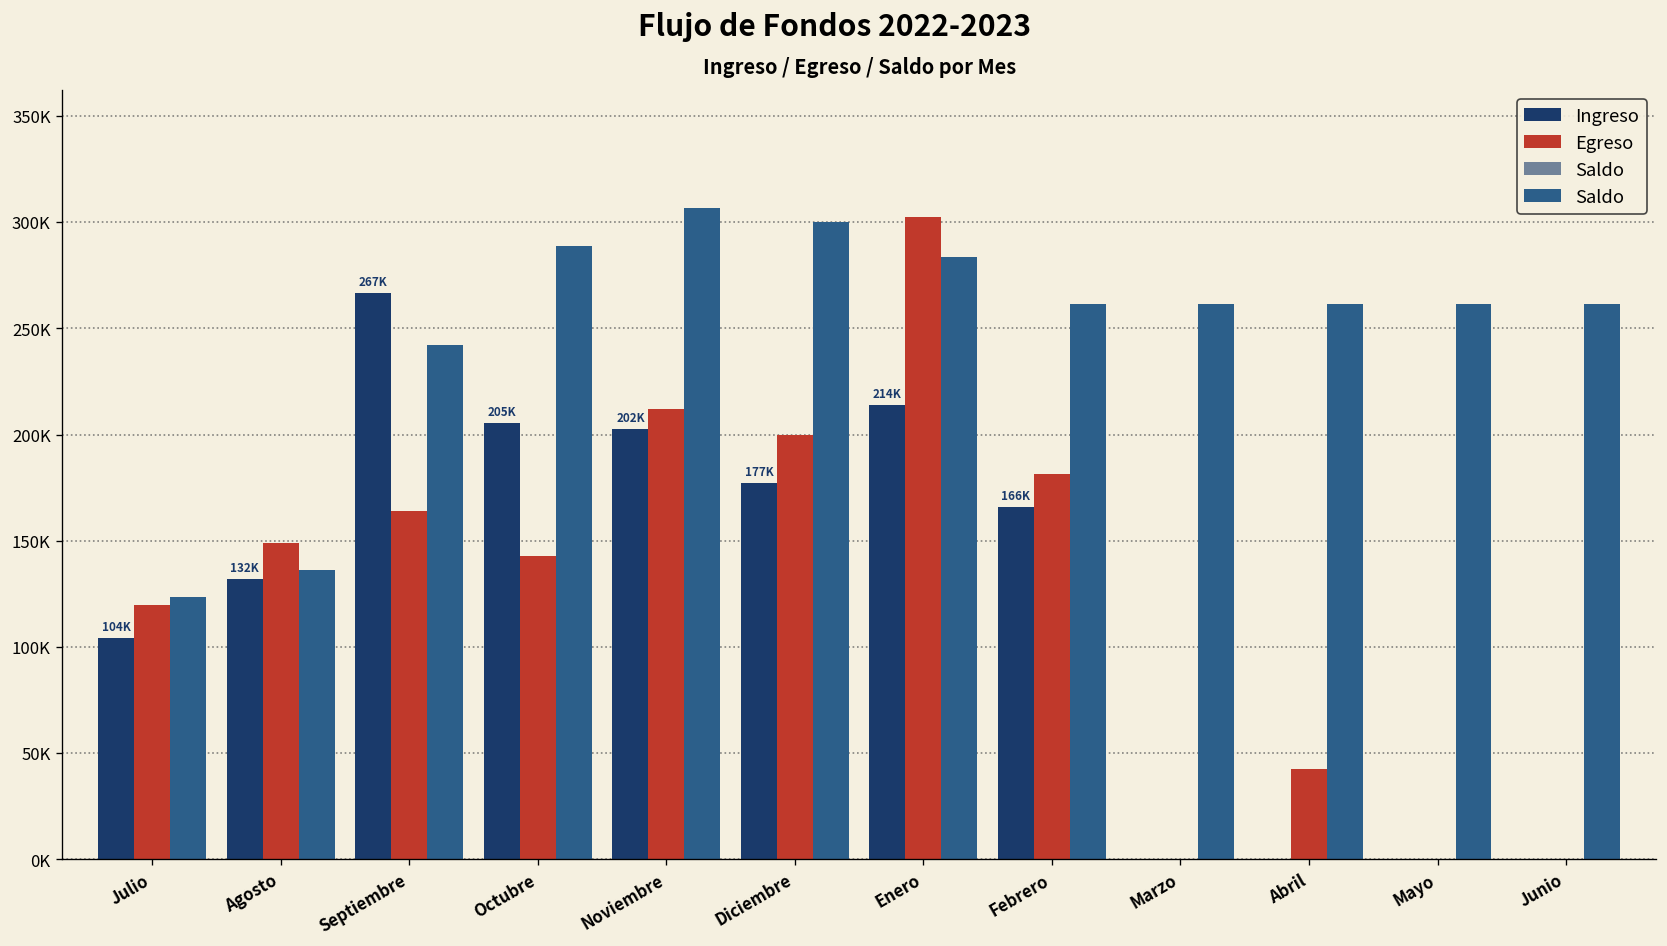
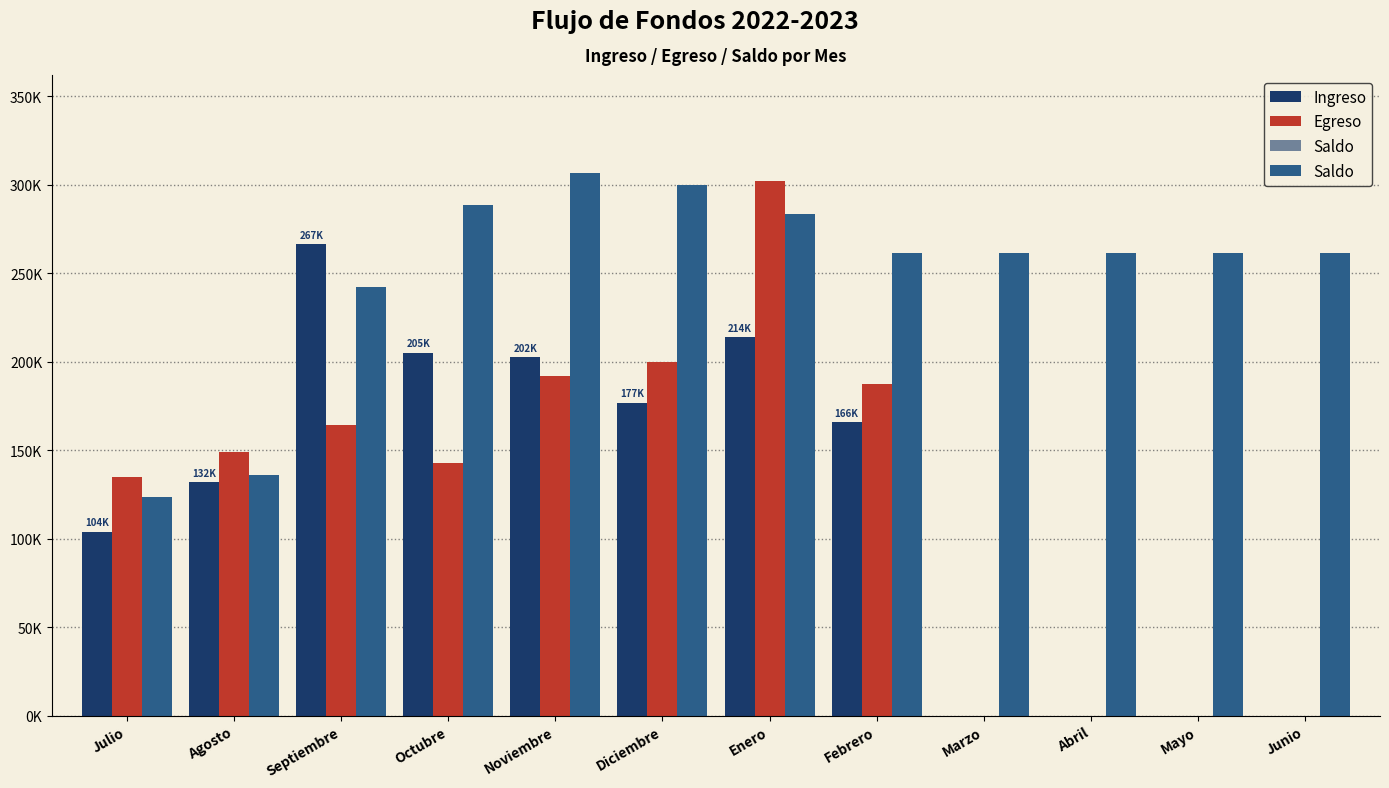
  {
    "Egreso": {
-     "Julio": 120000,
+     "Julio": 135000,
      "Agosto": 149000,
      "Septiembre": 164000,
      "Octubre": 143000,
-     "Noviembre": 212000,
+     "Noviembre": 192000,
      "Diciembre": 200000,
      "Enero": 302000,
-     "Febrero": 181000,
+     "Febrero": 188000,
      "Marzo": 0,
-     "Abril": 43000,
+     "Abril": 0,
      "Mayo": 0,
      "Junio": 0
    }
  }
